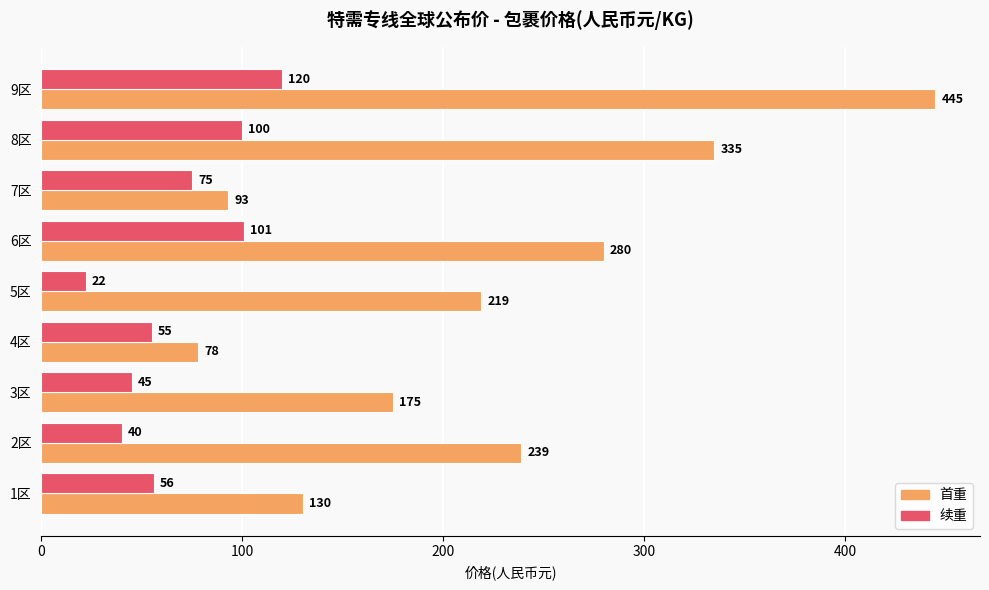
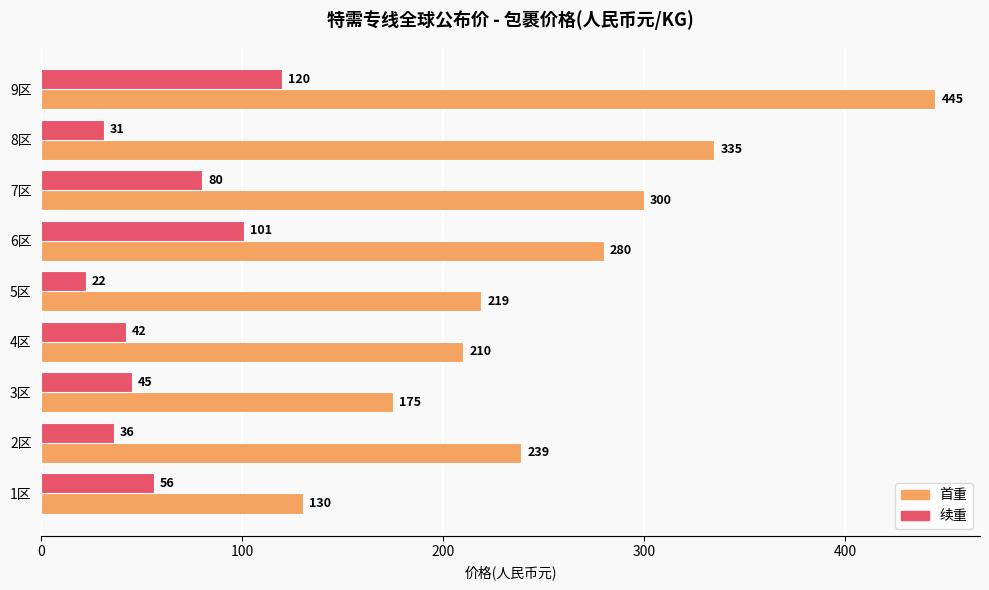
  {
    "首重": {
      "9区": 445,
      "8区": 335,
-     "7区": 93,
+     "7区": 300,
      "6区": 280,
      "5区": 219,
-     "4区": 78,
+     "4区": 210,
      "3区": 175,
      "2区": 239,
      "1区": 130
    },
    "续重": {
      "9区": 120,
-     "8区": 100,
-     "7区": 75,
+     "8区": 31,
+     "7区": 80,
      "6区": 101,
      "5区": 22,
-     "4区": 55,
+     "4区": 42,
      "3区": 45,
-     "2区": 40,
+     "2区": 36,
      "1区": 56
    }
  }
